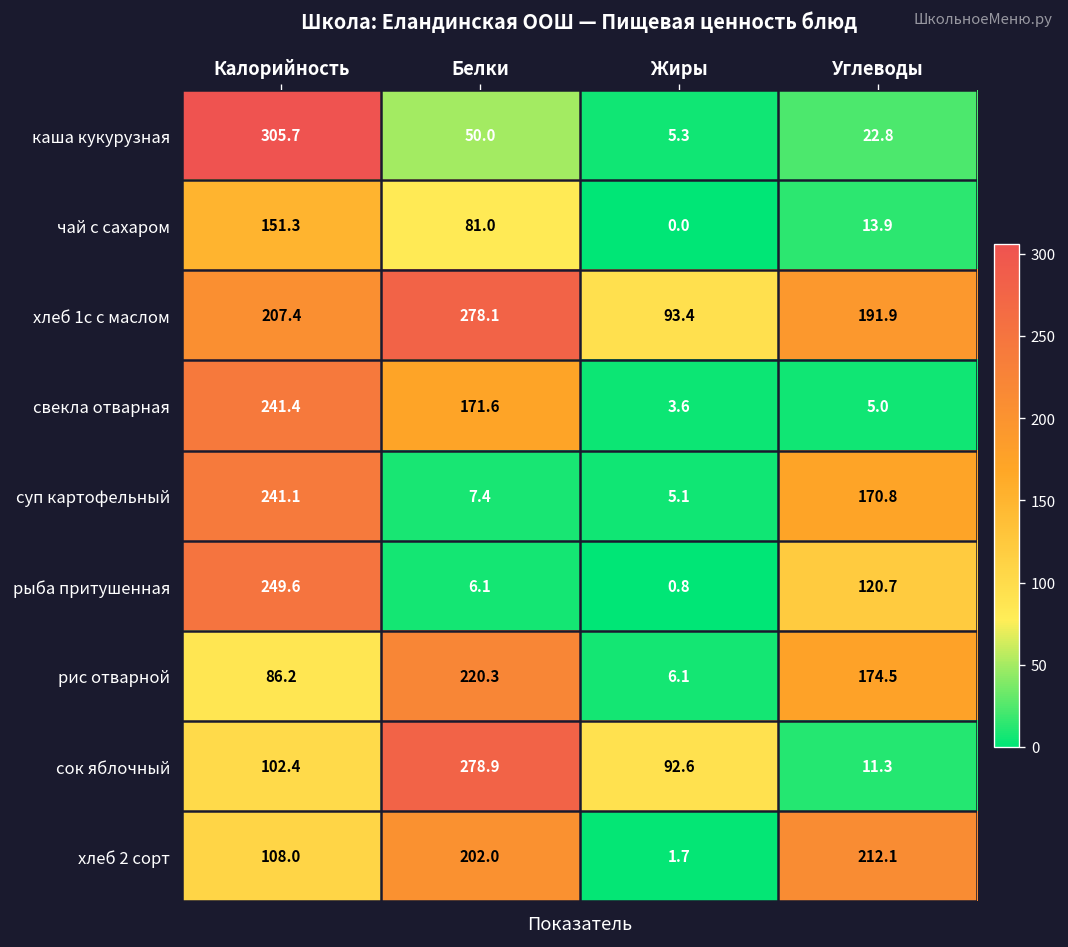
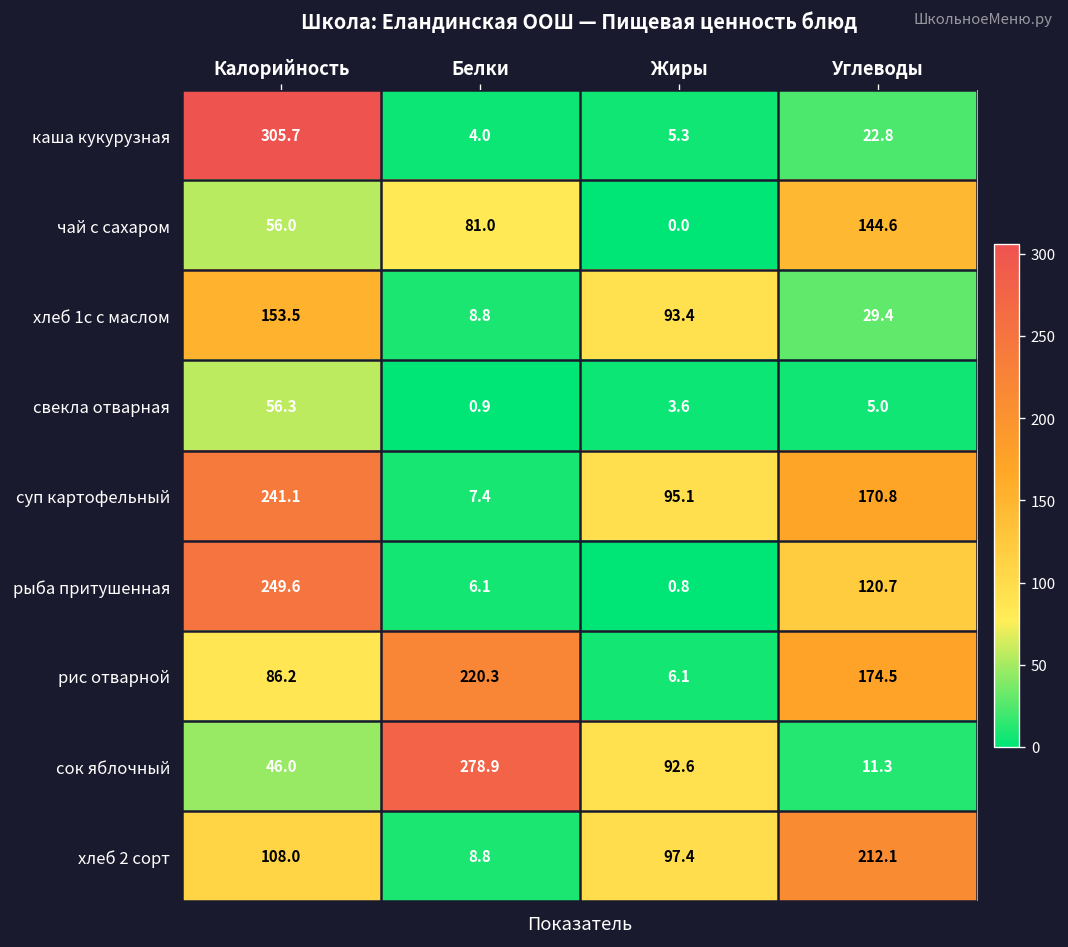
  {
    "каша кукурузная": {
      "Калорийность": 305.7,
-     "Белки": 50.0,
+     "Белки": 4.0,
      "Жиры": 5.3,
      "Углеводы": 22.8
    },
    "чай с сахаром": {
-     "Калорийность": 151.3,
+     "Калорийность": 56.0,
      "Белки": 81.0,
      "Жиры": 0.0,
-     "Углеводы": 13.9
+     "Углеводы": 144.6
    },
    "хлеб 1с с маслом": {
-     "Калорийность": 207.4,
-     "Белки": 278.1,
+     "Калорийность": 153.5,
+     "Белки": 8.8,
      "Жиры": 93.4,
-     "Углеводы": 191.9
+     "Углеводы": 29.4
    },
    "свекла отварная": {
-     "Калорийность": 241.4,
-     "Белки": 171.6,
+     "Калорийность": 56.3,
+     "Белки": 0.9,
      "Жиры": 3.6,
      "Углеводы": 5.0
    },
    "суп картофельный": {
      "Калорийность": 241.1,
      "Белки": 7.4,
-     "Жиры": 5.1,
+     "Жиры": 95.1,
      "Углеводы": 170.8
    },
    "рыба притушенная": {
      "Калорийность": 249.6,
      "Белки": 6.1,
      "Жиры": 0.8,
      "Углеводы": 120.7
    },
    "рис отварной": {
      "Калорийность": 86.2,
      "Белки": 220.3,
      "Жиры": 6.1,
      "Углеводы": 174.5
    },
    "сок яблочный": {
-     "Калорийность": 102.4,
+     "Калорийность": 46.0,
      "Белки": 278.9,
      "Жиры": 92.6,
      "Углеводы": 11.3
    },
    "хлеб 2 сорт": {
      "Калорийность": 108.0,
-     "Белки": 202.0,
-     "Жиры": 1.7,
+     "Белки": 8.8,
+     "Жиры": 97.4,
      "Углеводы": 212.1
    }
  }
